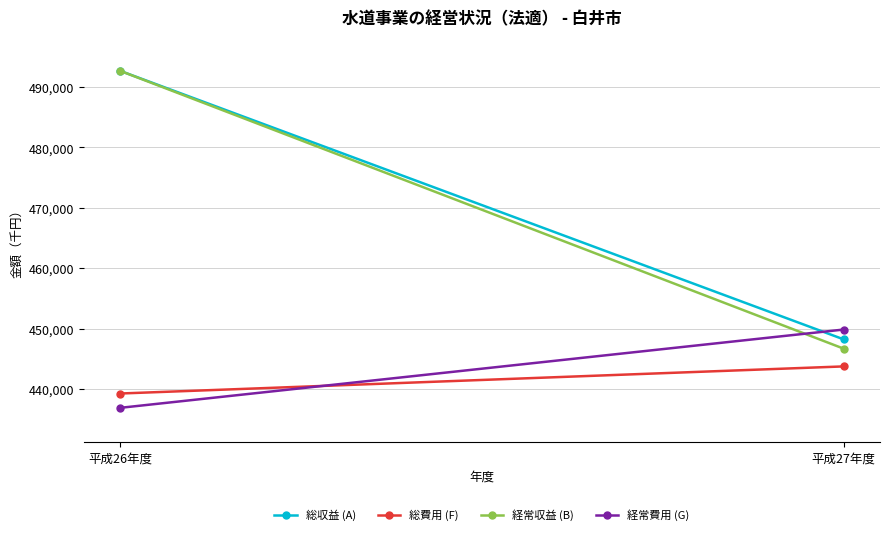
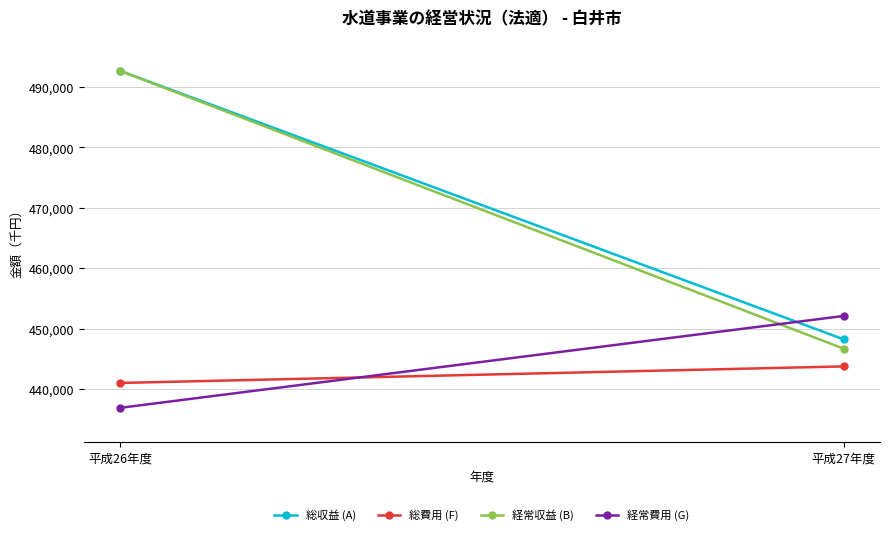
  {
    "総収益 (A)": {
      "平成27年度": "448,000"
    },
    "総費用 (F)": {
-     "平成26年度": "439,000",
+     "平成26年度": "441,000",
      "平成27年度": "444,000"
    },
    "経常収益 (B)": {
      "平成27年度": "447,000"
    },
    "経常費用 (G)": {
      "平成26年度": "437,000",
-     "平成27年度": "450,000"
+     "平成27年度": "452,000"
    }
  }
